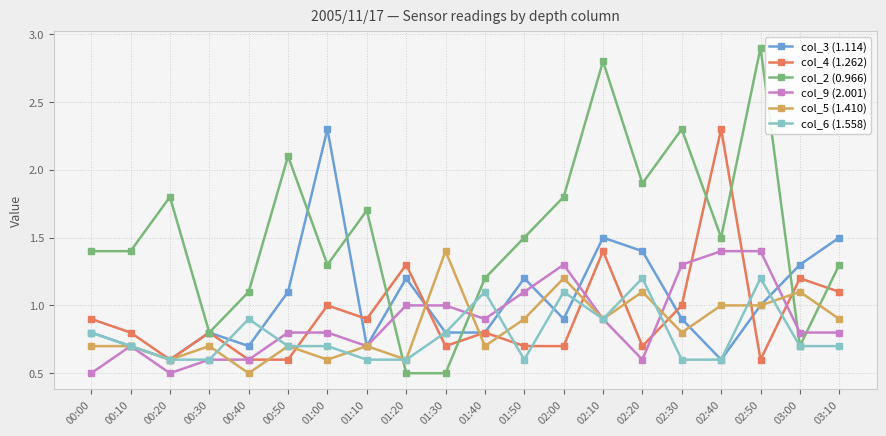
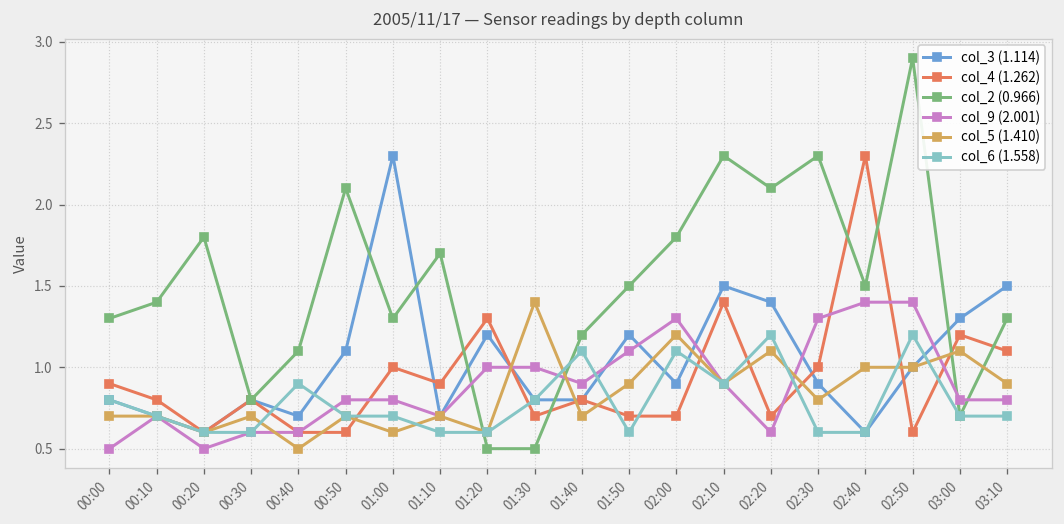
  {
    "col_2 (0.966)": {
-     "00:00": 1.4,
+     "00:00": 1.3,
      "00:10": 1.4,
      "00:20": 1.8,
      "00:40": 1.1,
      "00:50": 2.1,
      "01:00": 1.3,
      "01:10": 1.7,
      "01:20": 0.5,
      "01:30": 0.5,
      "01:40": 1.2,
      "01:50": 1.5,
      "02:00": 1.8,
-     "02:10": 2.8,
-     "02:20": 1.9,
+     "02:10": 2.3,
+     "02:20": 2.1,
      "02:30": 2.3,
      "02:40": 1.5,
      "02:50": 2.9,
      "03:10": 1.3
    },
    "col_9 (2.001)": {
      "00:00": 0.5,
      "00:20": 0.5,
      "00:50": 0.8,
      "01:00": 0.8,
      "01:20": 1.0,
      "01:30": 1.0,
      "01:40": 0.9,
      "01:50": 1.1,
      "02:00": 1.3,
      "02:20": 0.6,
      "02:30": 1.3,
      "02:40": 1.4,
      "02:50": 1.4,
      "03:00": 0.8,
      "03:10": 0.8
    }
  }
